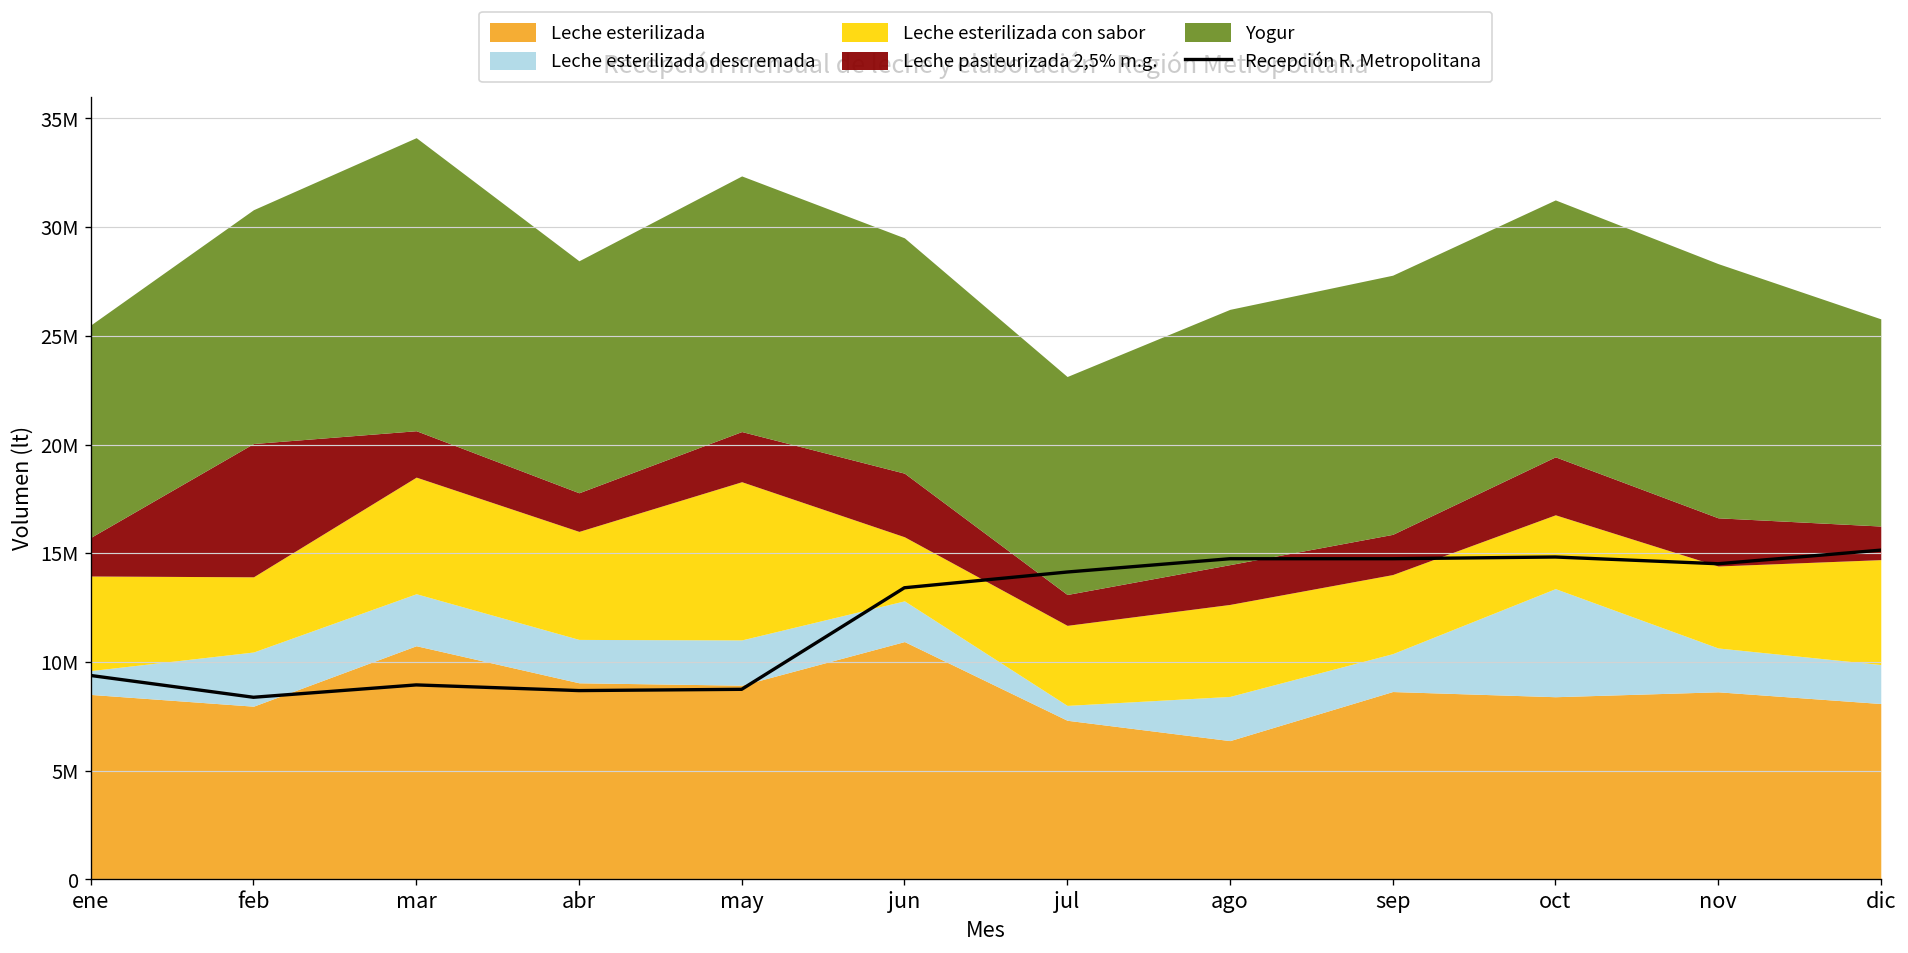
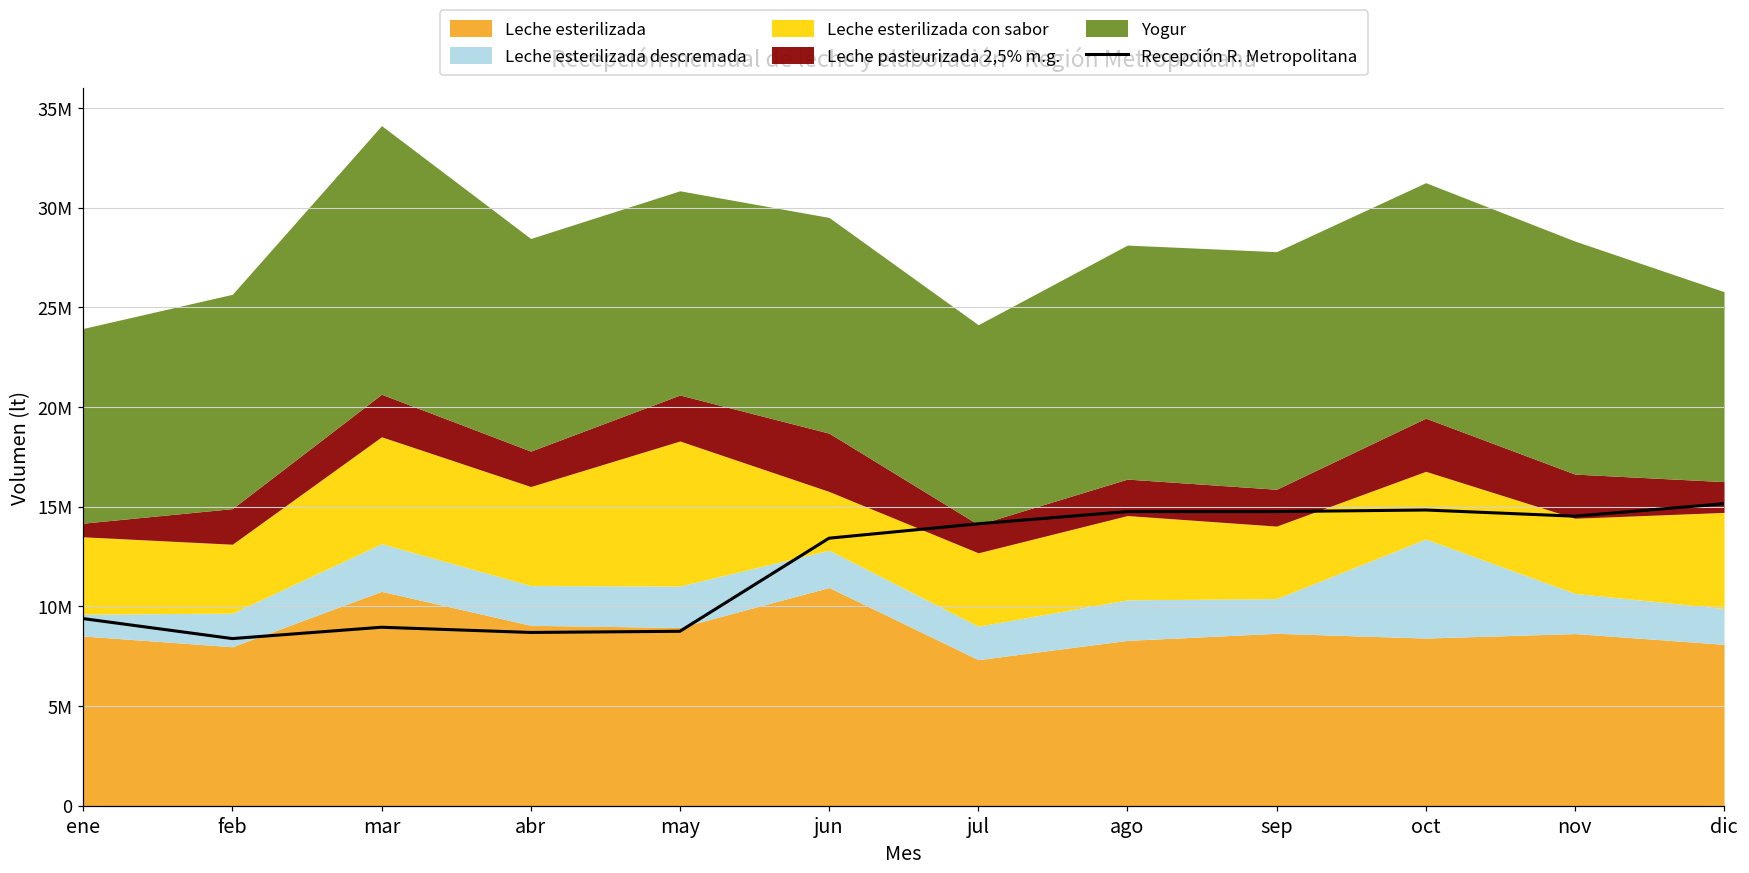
  {
    "Recepción R. Metropolitana": {
      "ene": 9400000,
      "feb": 8400000,
      "mar": 8900000,
      "abr": 8700000,
      "may": 8700000,
      "jun": 13400000,
      "ago": 14700000,
      "sep": 14700000,
      "oct": 14800000,
      "dic": 15100000
    },
    "Leche esterilizada": {
      "ene": 8500000,
      "feb": 8000000,
      "mar": 10700000,
      "abr": 9000000,
      "may": 8900000,
      "jun": 10900000,
      "jul": 7300000,
-     "ago": 6400000,
+     "ago": 8300000,
      "sep": 8600000,
      "oct": 8400000,
      "nov": 8600000,
      "dic": 8100000
    },
    "Leche esterilizada descremada": {
      "ene": 1100000,
-     "feb": 2500000,
+     "feb": 1700000,
      "mar": 2400000,
      "abr": 2000000,
      "may": 2100000,
      "jun": 1900000,
-     "jul": 700000,
+     "jul": 1700000,
      "ago": 2000000,
      "sep": 1700000,
      "oct": 5000000,
      "nov": 2000000,
      "dic": 1800000
    },
    "Leche esterilizada con sabor": {
-     "ene": 4400000,
+     "ene": 3900000,
      "feb": 3500000,
      "mar": 5400000,
      "abr": 5000000,
      "may": 7300000,
      "jun": 2900000,
      "jul": 3700000,
      "ago": 4200000,
      "sep": 3600000,
      "oct": 3400000,
      "dic": 4800000
    },
    "Leche pasteurizada 2,5% m.g.": {
-     "ene": 1800000,
-     "feb": 6100000,
+     "ene": 700000,
+     "feb": 1800000,
      "mar": 2100000,
      "abr": 1800000,
      "may": 2300000,
      "jun": 2900000,
      "ago": 1800000,
      "sep": 1800000,
      "oct": 2700000,
      "nov": 2200000,
      "dic": 1500000
    },
    "Yogur": {
      "ene": 9800000,
      "feb": 10800000,
      "mar": 13500000,
      "abr": 10700000,
-     "may": 11800000,
+     "may": 10200000,
      "jun": 10800000,
      "jul": 10000000,
      "ago": 11700000,
      "sep": 11900000,
      "oct": 11800000,
      "nov": 11700000,
      "dic": 9500000
    }
  }
